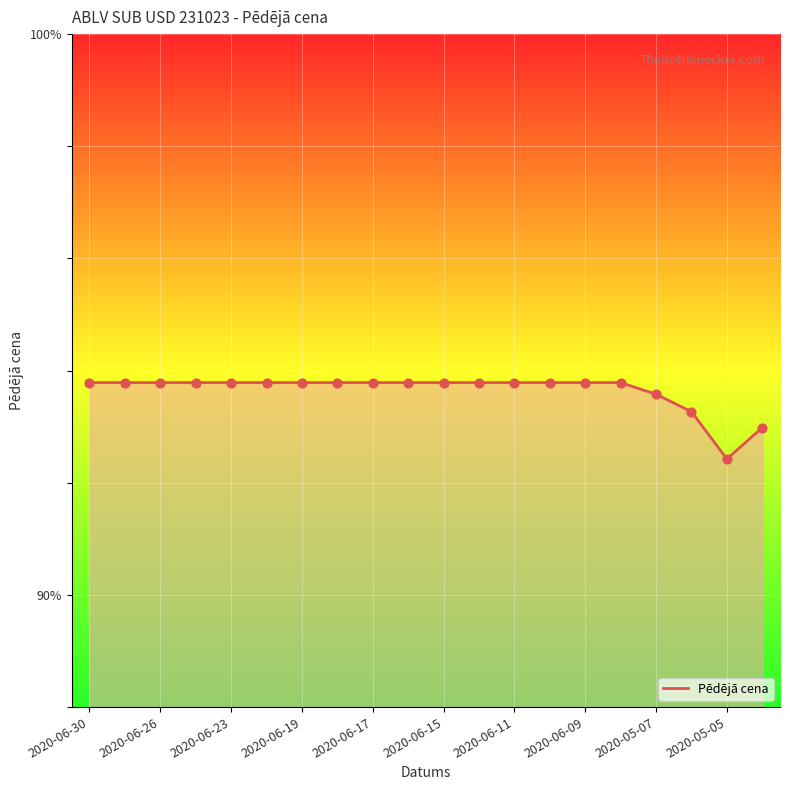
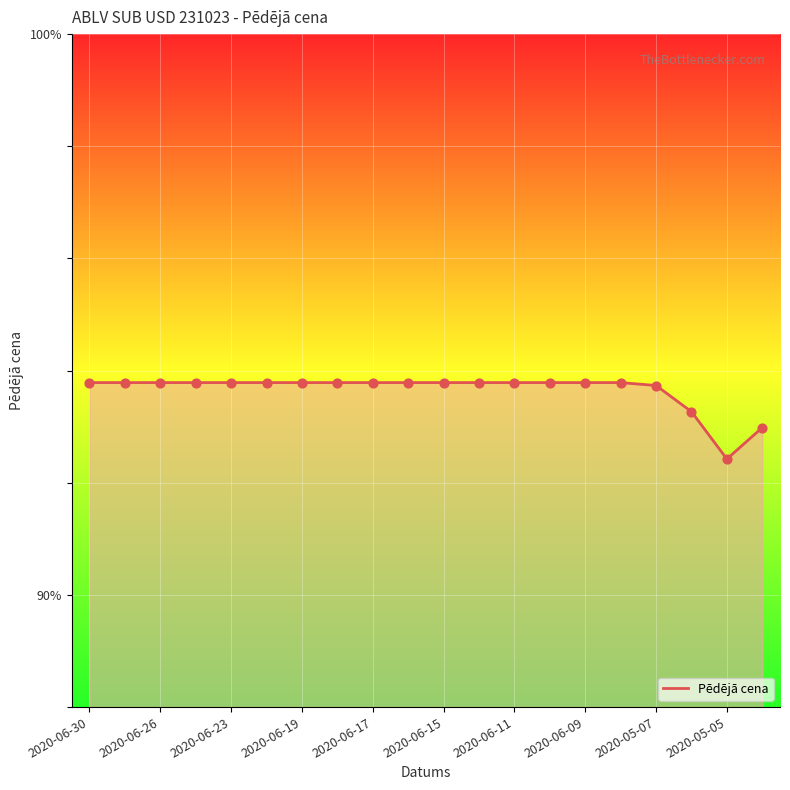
  {
    "2020-06-30": "93.8%",
    "2020-06-26": "93.8%",
    "2020-06-23": "93.8%",
    "2020-06-19": "93.8%",
    "2020-06-17": "93.8%",
    "2020-06-15": "93.8%",
    "2020-06-11": "93.8%",
    "2020-06-09": "93.8%",
-   "2020-05-07": "93.6%",
+   "2020-05-07": "93.7%",
    "2020-05-05": "92.4%"
  }
